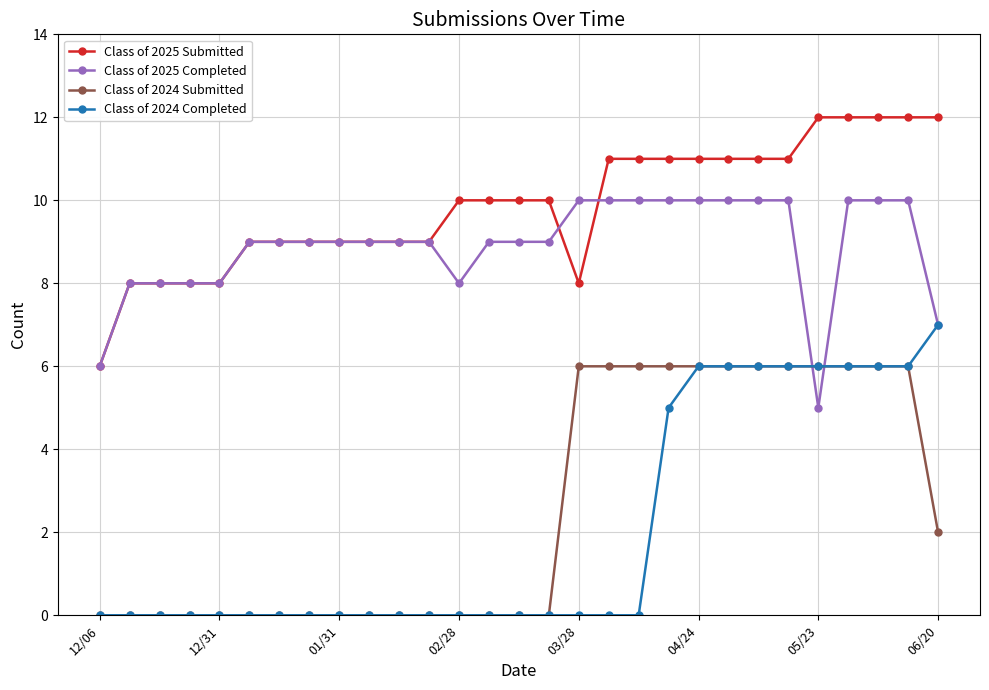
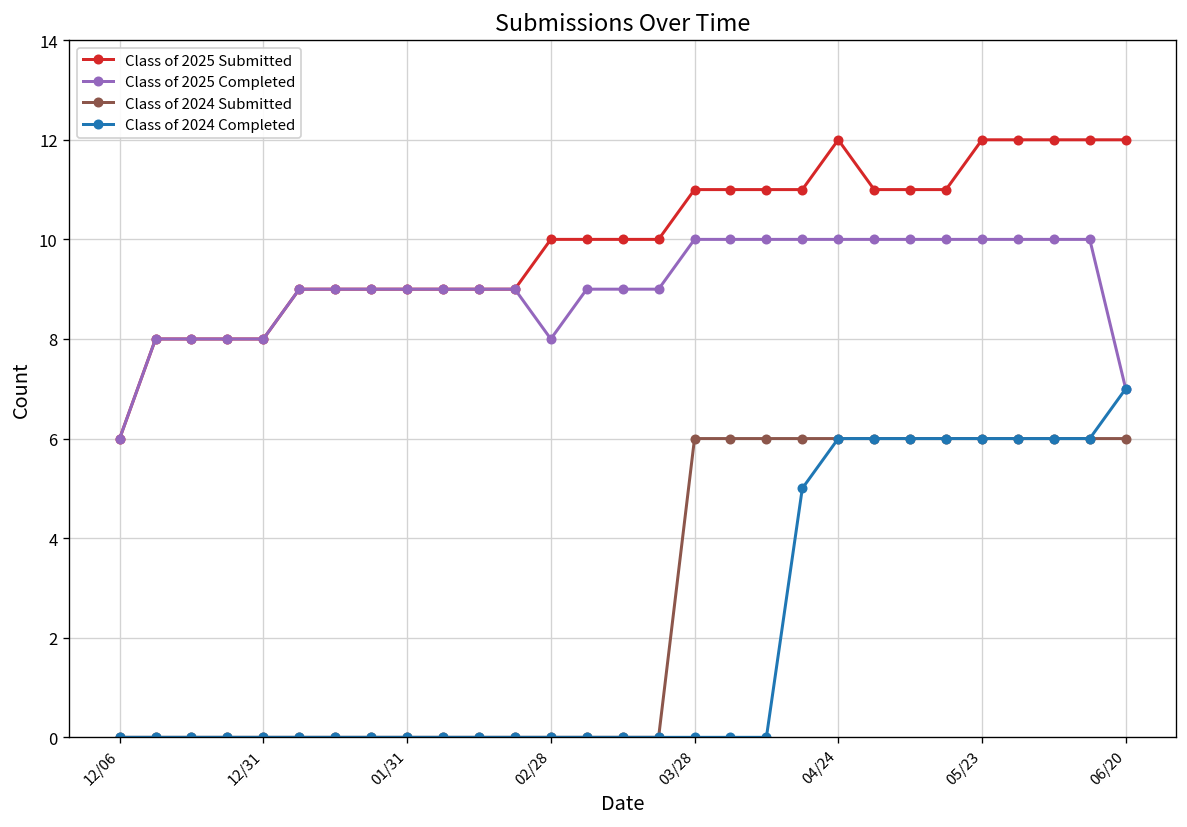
  {
    "Class of 2025 Submitted": {
      "02/28": 10,
-     "03/28": 8,
-     "04/24": 11,
+     "03/28": 11,
+     "04/24": 12,
      "05/23": 12,
      "06/20": 12
    },
    "Class of 2025 Completed": {
      "02/28": 8,
      "03/28": 10,
      "04/24": 10,
-     "05/23": 5
+     "05/23": 10
    },
    "Class of 2024 Submitted": {
      "03/28": 6,
-     "06/20": 2
+     "06/20": 6
    },
    "Class of 2024 Completed": {
      "03/28": 0
    }
  }
